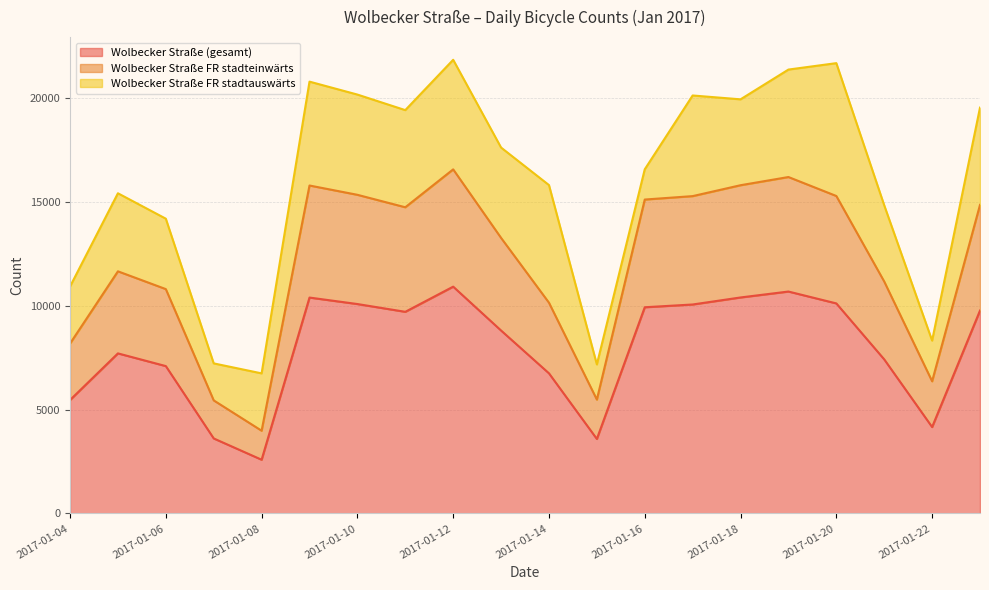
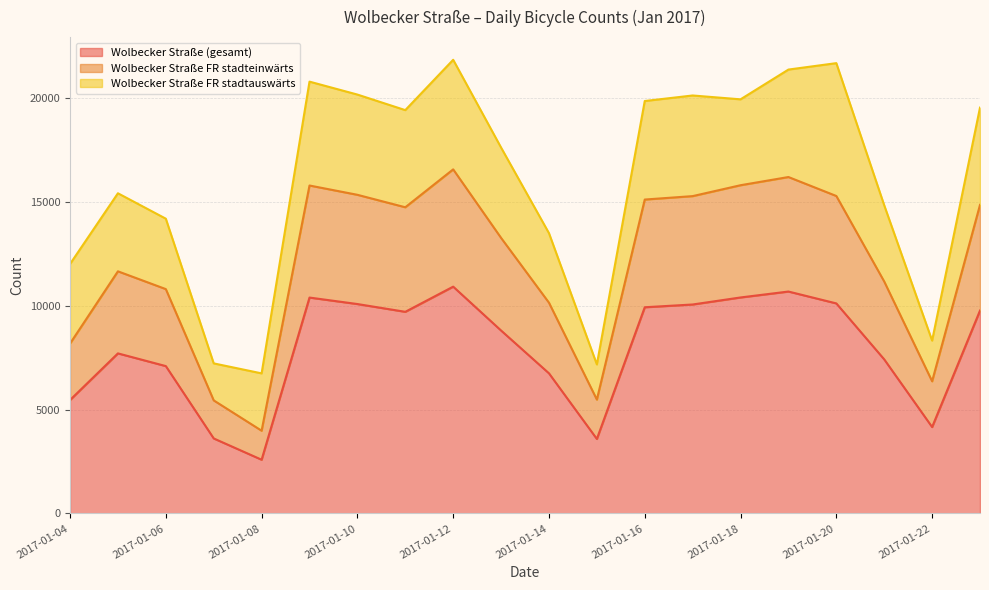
  {
    "Wolbecker Straße FR stadtauswärts": {
-     "2017-01-04": 2700,
+     "2017-01-04": 3800,
      "2017-01-06": 3400,
      "2017-01-08": 2800,
      "2017-01-10": 4800,
      "2017-01-12": 5300,
-     "2017-01-14": 5700,
-     "2017-01-16": 1500,
+     "2017-01-14": 3300,
+     "2017-01-16": 4700,
      "2017-01-18": 4100,
      "2017-01-20": 6400,
      "2017-01-22": 2000
    }
  }
